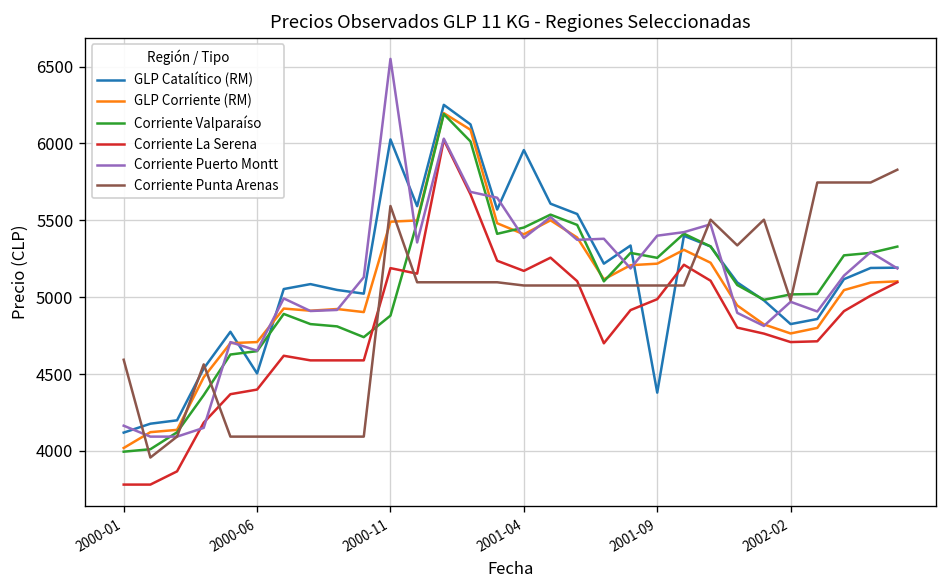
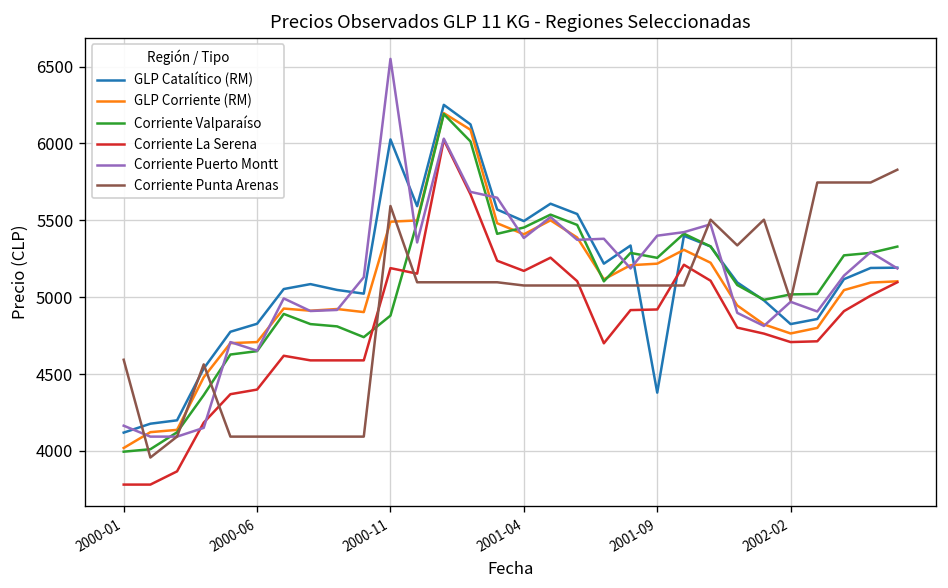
  {
    "GLP Catalítico (RM)": {
      "2000-01": 4120,
-     "2000-06": 4500,
+     "2000-06": 4830,
      "2000-11": 6030,
-     "2001-04": 5960,
+     "2001-04": 5500,
      "2001-09": 4380,
      "2002-02": 4830
    },
    "GLP Corriente (RM)": {
      "2000-01": 4020,
      "2000-06": 4710,
      "2000-11": 5490,
      "2001-04": 5410,
      "2001-09": 5220,
      "2002-02": 4760
    },
    "Corriente Valparaíso": {
      "2000-01": 4000,
      "2000-11": 4880,
      "2001-04": 5450,
      "2001-09": 5260,
      "2002-02": 5020
    },
    "Corriente La Serena": {
      "2000-01": 3780,
      "2000-06": 4400,
      "2000-11": 5190,
      "2001-04": 5170,
-     "2001-09": 4990,
+     "2001-09": 4920,
      "2002-02": 4710
    },
    "Corriente Puerto Montt": {
      "2000-01": 4160,
      "2000-11": 6550,
      "2001-04": 5390,
      "2001-09": 5400
    },
    "Corriente Punta Arenas": {
      "2000-01": 4590,
      "2000-06": 4090,
      "2000-11": 5590,
      "2001-04": 5080,
      "2001-09": 5080
    }
  }
